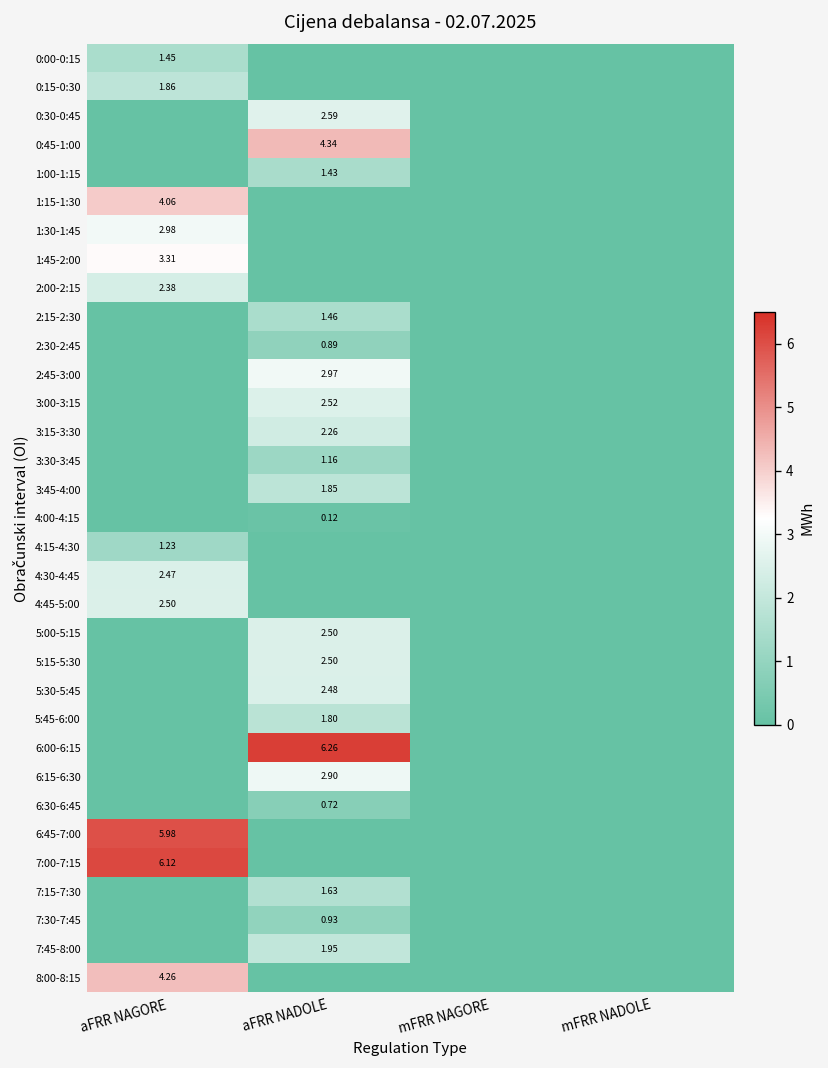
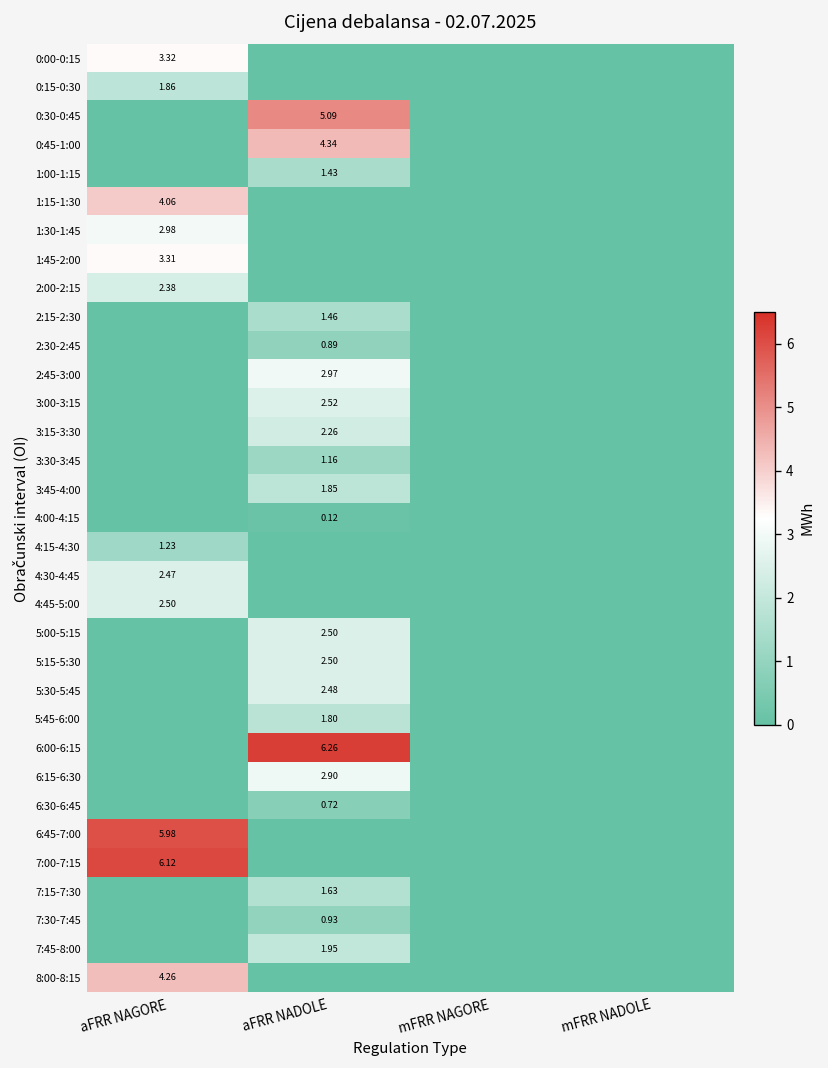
  {
    "0:00-0:15": {
-     "aFRR NAGORE": 1.45
+     "aFRR NAGORE": 3.32
    },
    "0:15-0:30": {
      "aFRR NAGORE": 1.86
    },
    "0:30-0:45": {
-     "aFRR NADOLE": 2.59
+     "aFRR NADOLE": 5.09
    },
    "0:45-1:00": {
      "aFRR NADOLE": 4.34
    },
    "1:00-1:15": {
      "aFRR NADOLE": 1.43
    },
    "1:15-1:30": {
      "aFRR NAGORE": 4.06
    },
    "1:30-1:45": {
      "aFRR NAGORE": 2.98
    },
    "1:45-2:00": {
      "aFRR NAGORE": 3.31
    },
    "2:00-2:15": {
      "aFRR NAGORE": 2.38
    },
    "2:15-2:30": {
      "aFRR NADOLE": 1.46
    },
    "2:30-2:45": {
      "aFRR NADOLE": 0.89
    },
    "2:45-3:00": {
      "aFRR NADOLE": 2.97
    },
    "3:00-3:15": {
      "aFRR NADOLE": 2.52
    },
    "3:15-3:30": {
      "aFRR NADOLE": 2.26
    },
    "3:30-3:45": {
      "aFRR NADOLE": 1.16
    },
    "3:45-4:00": {
      "aFRR NADOLE": 1.85
    },
    "4:00-4:15": {
      "aFRR NADOLE": 0.12
    },
    "4:15-4:30": {
      "aFRR NAGORE": 1.23
    },
    "4:30-4:45": {
      "aFRR NAGORE": 2.47
    },
    "4:45-5:00": {
      "aFRR NAGORE": 2.50
    },
    "5:00-5:15": {
      "aFRR NADOLE": 2.50
    },
    "5:15-5:30": {
      "aFRR NADOLE": 2.50
    },
    "5:30-5:45": {
      "aFRR NADOLE": 2.48
    },
    "5:45-6:00": {
      "aFRR NADOLE": 1.80
    },
    "6:00-6:15": {
      "aFRR NADOLE": 6.26
    },
    "6:15-6:30": {
      "aFRR NADOLE": 2.90
    },
    "6:30-6:45": {
      "aFRR NADOLE": 0.72
    },
    "6:45-7:00": {
      "aFRR NAGORE": 5.98
    },
    "7:00-7:15": {
      "aFRR NAGORE": 6.12
    },
    "7:15-7:30": {
      "aFRR NADOLE": 1.63
    },
    "7:30-7:45": {
      "aFRR NADOLE": 0.93
    },
    "7:45-8:00": {
      "aFRR NADOLE": 1.95
    },
    "8:00-8:15": {
      "aFRR NAGORE": 4.26
    }
  }
